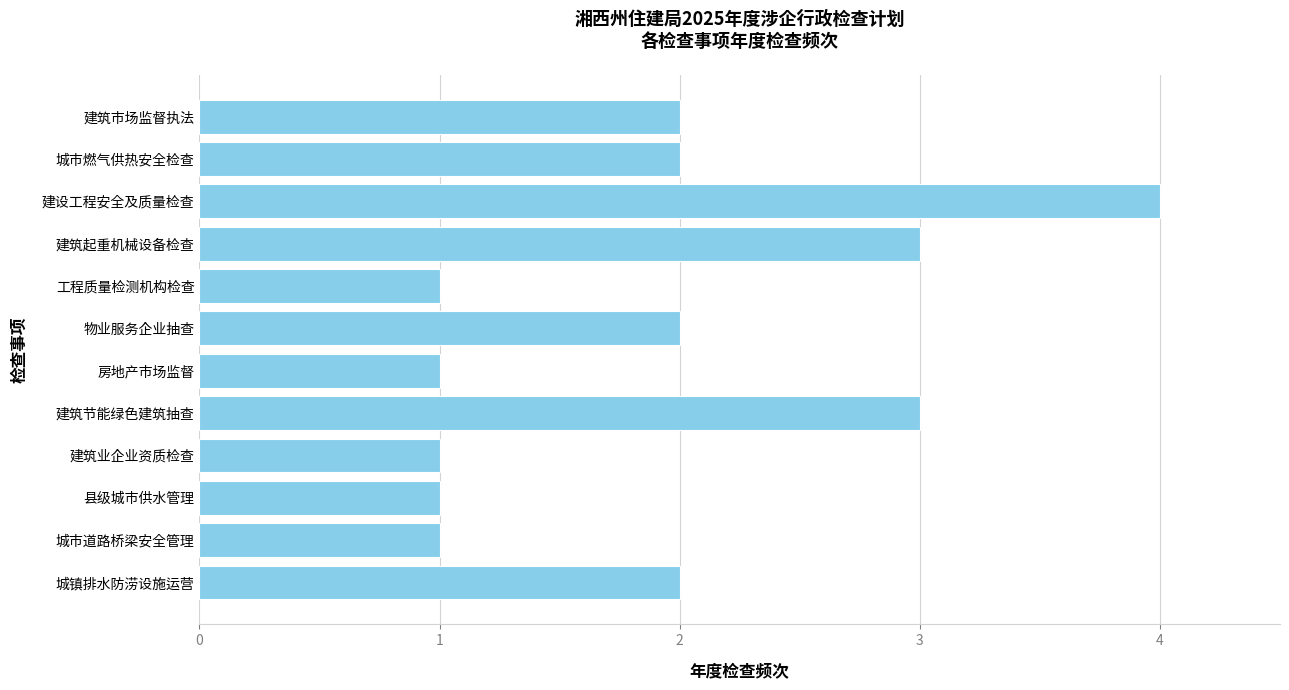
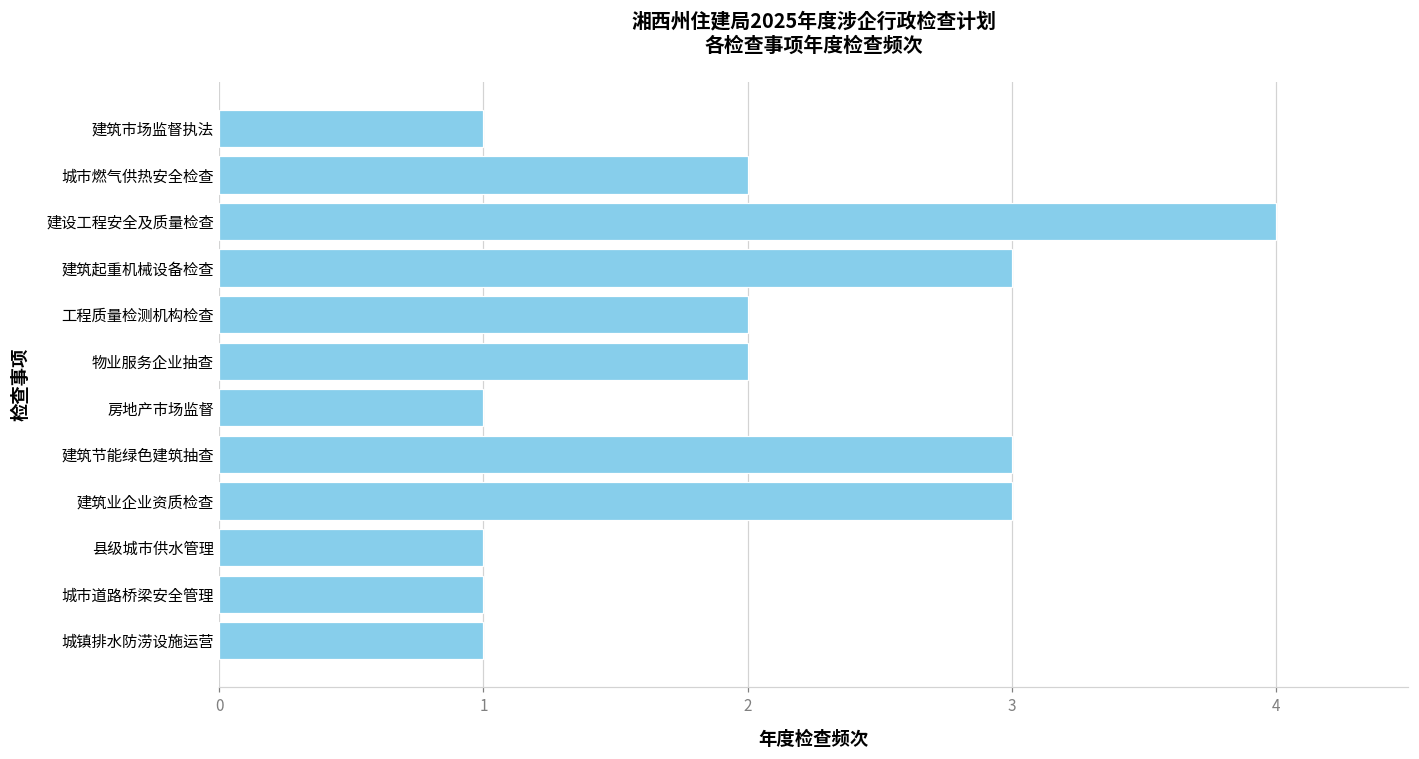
  {
-   "建筑市场监督执法": 2,
+   "建筑市场监督执法": 1,
    "城市燃气供热安全检查": 2,
    "建设工程安全及质量检查": 4,
    "建筑起重机械设备检查": 3,
-   "工程质量检测机构检查": 1,
+   "工程质量检测机构检查": 2,
    "物业服务企业抽查": 2,
    "房地产市场监督": 1,
    "建筑节能绿色建筑抽查": 3,
-   "建筑业企业资质检查": 1,
+   "建筑业企业资质检查": 3,
    "县级城市供水管理": 1,
    "城市道路桥梁安全管理": 1,
-   "城镇排水防涝设施运营": 2
+   "城镇排水防涝设施运营": 1
  }
